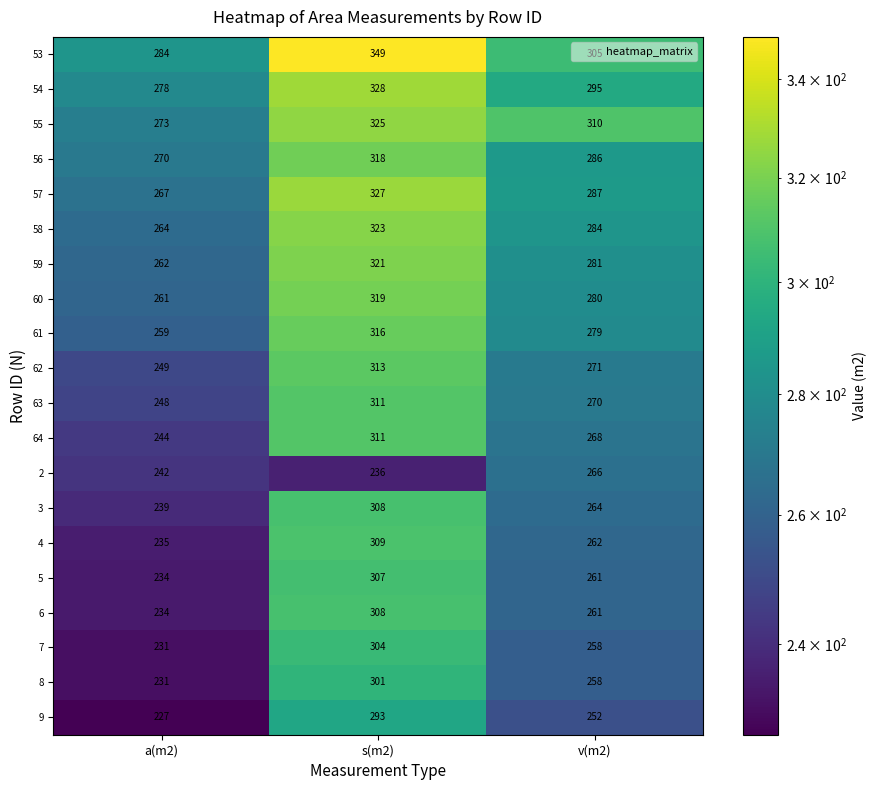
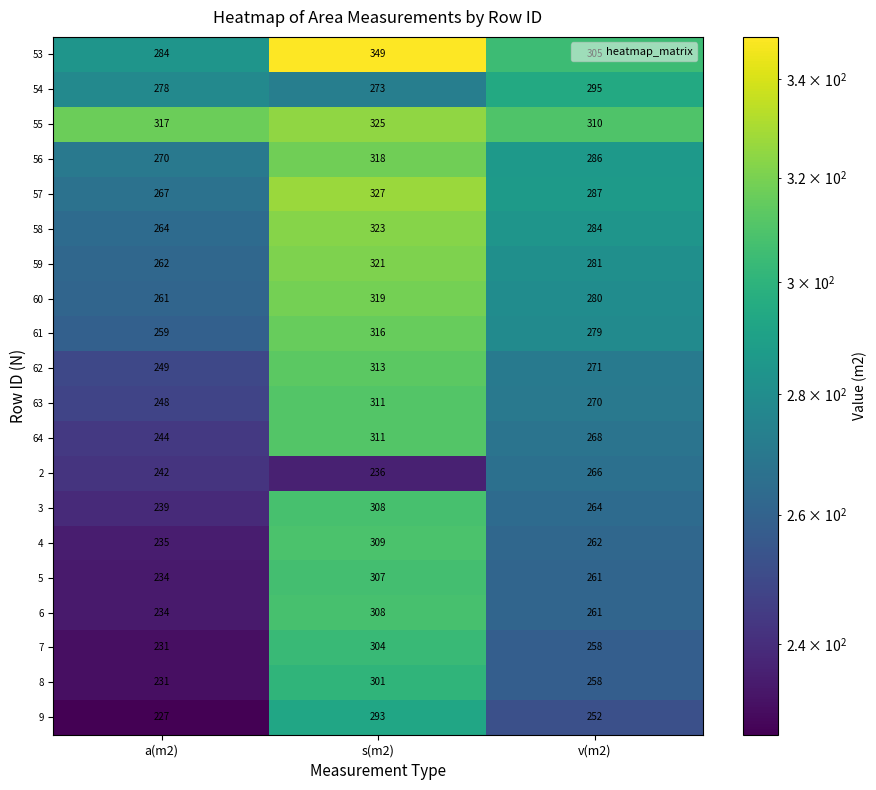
  {
    "53": {
      "a(m2)": 284,
      "s(m2)": 349
    },
    "54": {
      "a(m2)": 278,
-     "s(m2)": 328,
+     "s(m2)": 273,
      "v(m2)": 295
    },
    "55": {
-     "a(m2)": 273,
+     "a(m2)": 317,
      "s(m2)": 325,
      "v(m2)": 310
    },
    "56": {
      "a(m2)": 270,
      "s(m2)": 318,
      "v(m2)": 286
    },
    "57": {
      "a(m2)": 267,
      "s(m2)": 327,
      "v(m2)": 287
    },
    "58": {
      "a(m2)": 264,
      "s(m2)": 323,
      "v(m2)": 284
    },
    "59": {
      "a(m2)": 262,
      "s(m2)": 321,
      "v(m2)": 281
    },
    "60": {
      "a(m2)": 261,
      "s(m2)": 319,
      "v(m2)": 280
    },
    "61": {
      "a(m2)": 259,
      "s(m2)": 316,
      "v(m2)": 279
    },
    "62": {
      "a(m2)": 249,
      "s(m2)": 313,
      "v(m2)": 271
    },
    "63": {
      "a(m2)": 248,
      "s(m2)": 311,
      "v(m2)": 270
    },
    "64": {
      "a(m2)": 244,
      "s(m2)": 311,
      "v(m2)": 268
    },
    "2": {
      "a(m2)": 242,
      "s(m2)": 236,
      "v(m2)": 266
    },
    "3": {
      "a(m2)": 239,
      "s(m2)": 308,
      "v(m2)": 264
    },
    "4": {
      "a(m2)": 235,
      "s(m2)": 309,
      "v(m2)": 262
    },
    "5": {
      "a(m2)": 234,
      "s(m2)": 307,
      "v(m2)": 261
    },
    "6": {
      "a(m2)": 234,
      "s(m2)": 308,
      "v(m2)": 261
    },
    "7": {
      "a(m2)": 231,
      "s(m2)": 304,
      "v(m2)": 258
    },
    "8": {
      "a(m2)": 231,
      "s(m2)": 301,
      "v(m2)": 258
    },
    "9": {
      "a(m2)": 227,
      "s(m2)": 293,
      "v(m2)": 252
    }
  }
